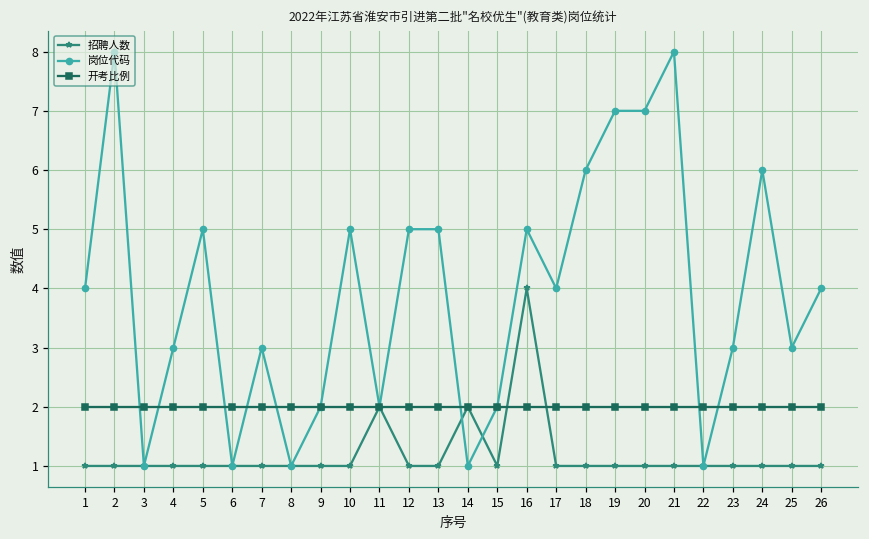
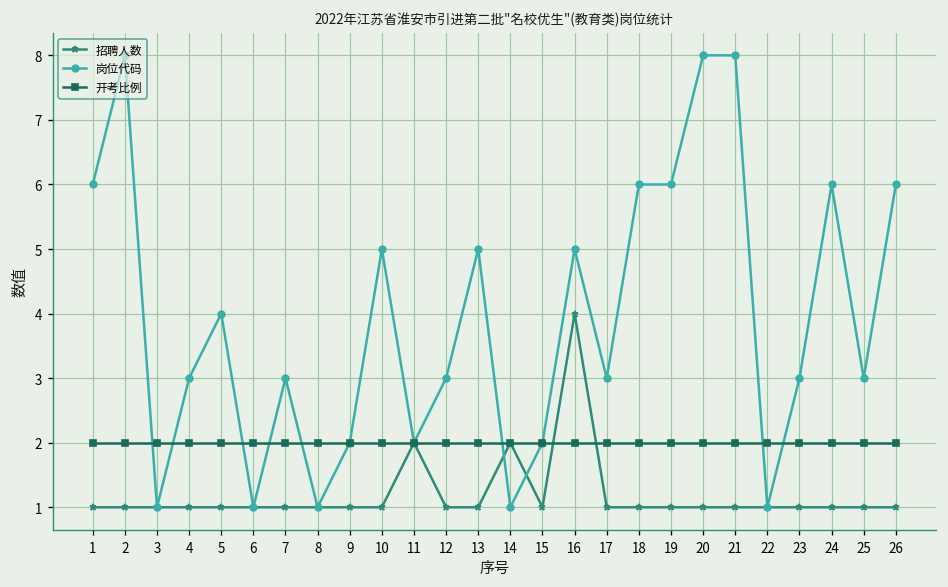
  {
    "岗位代码": {
-     "1": 4,
+     "1": 6,
      "4": 3,
-     "5": 5,
+     "5": 4,
      "7": 3,
      "10": 5,
-     "12": 5,
+     "12": 3,
      "13": 5,
      "14": 1,
      "16": 5,
-     "17": 4,
+     "17": 3,
      "18": 6,
-     "19": 7,
-     "20": 7,
+     "19": 6,
+     "20": 8,
      "21": 8,
      "23": 3,
      "24": 6,
      "25": 3,
-     "26": 4
+     "26": 6
    }
  }
